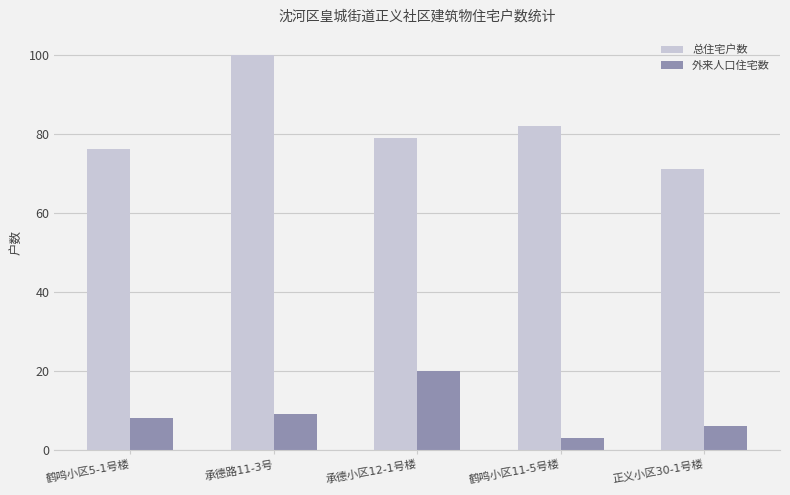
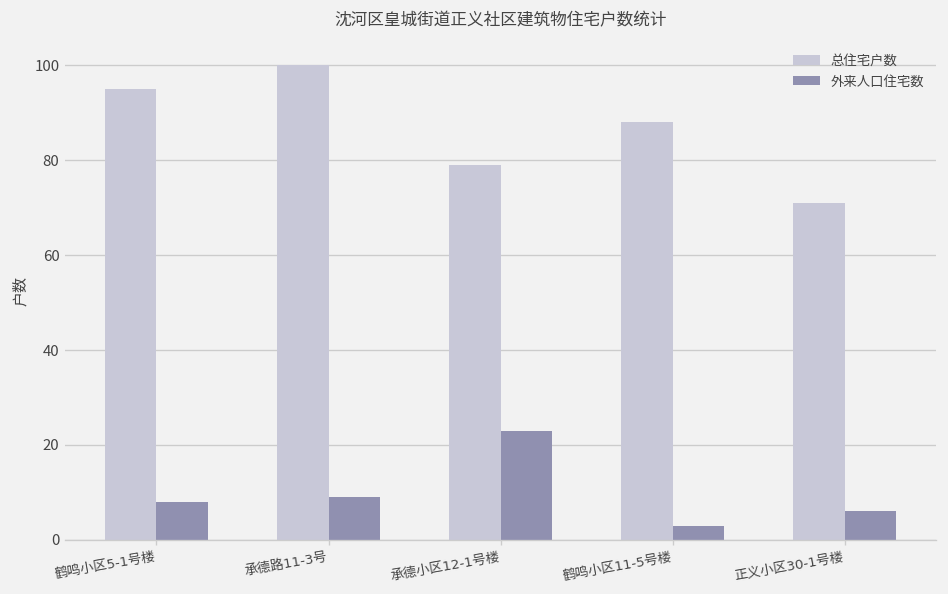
  {
    "总住宅户数": {
-     "鹤鸣小区5-1号楼": 76,
+     "鹤鸣小区5-1号楼": 95,
      "承德路11-3号": 100,
      "承德小区12-1号楼": 79,
-     "鹤鸣小区11-5号楼": 82,
+     "鹤鸣小区11-5号楼": 88,
      "正义小区30-1号楼": 71
    },
    "外来人口住宅数": {
      "鹤鸣小区5-1号楼": 8,
      "承德路11-3号": 9,
-     "承德小区12-1号楼": 20,
+     "承德小区12-1号楼": 23,
      "鹤鸣小区11-5号楼": 3,
      "正义小区30-1号楼": 6
    }
  }
